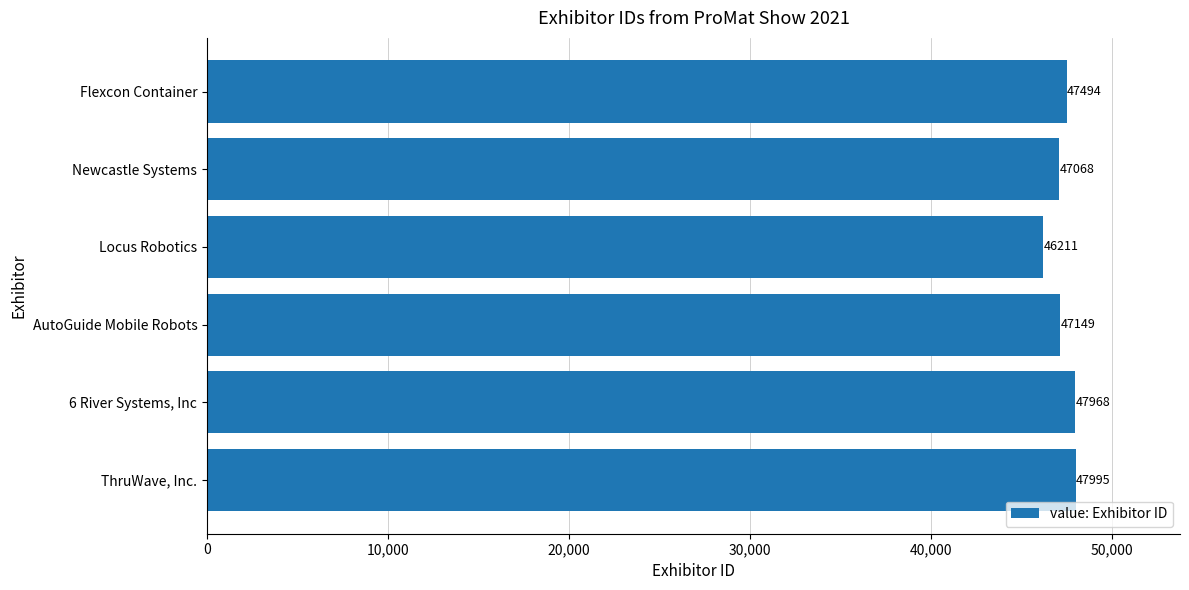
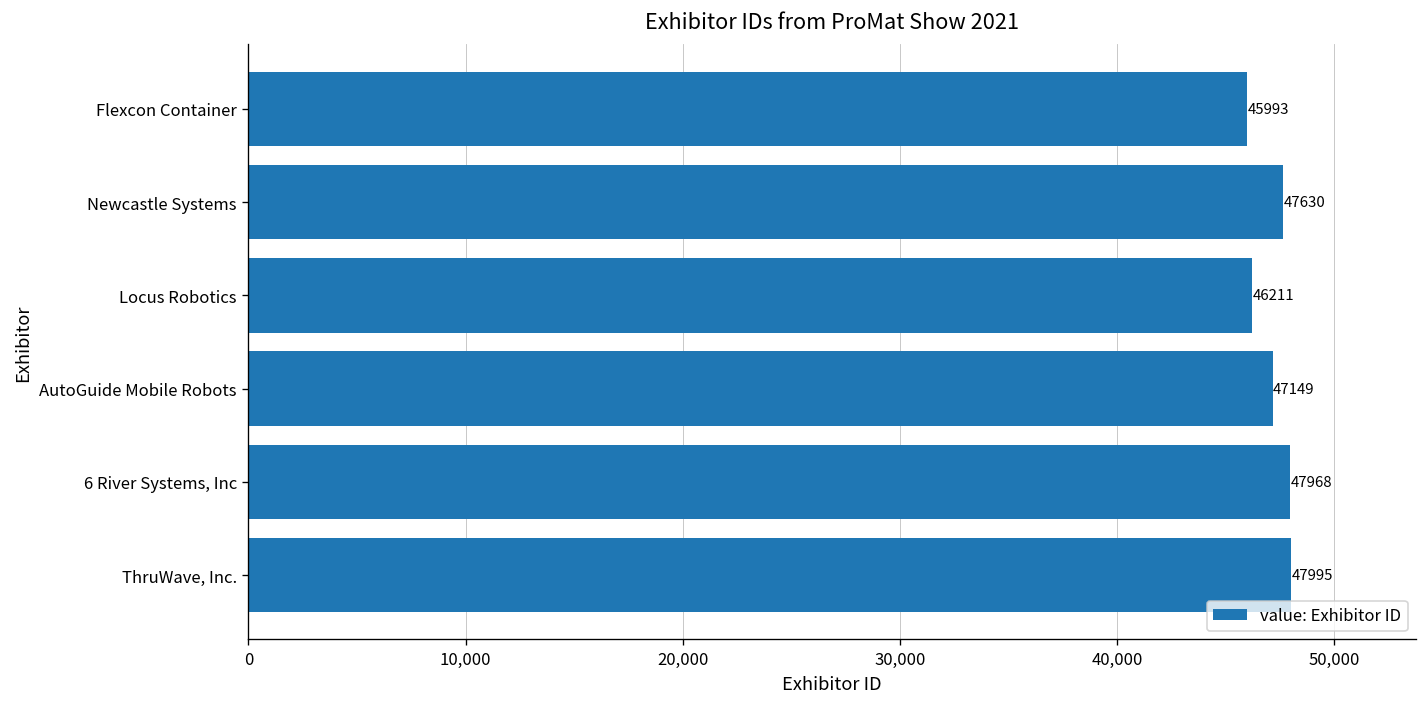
  {
-   "Flexcon Container": 47494,
-   "Newcastle Systems": 47068,
+   "Flexcon Container": 45993,
+   "Newcastle Systems": 47630,
    "Locus Robotics": 46211,
    "AutoGuide Mobile Robots": 47149,
    "6 River Systems, Inc": 47968,
    "ThruWave, Inc.": 47995
  }
